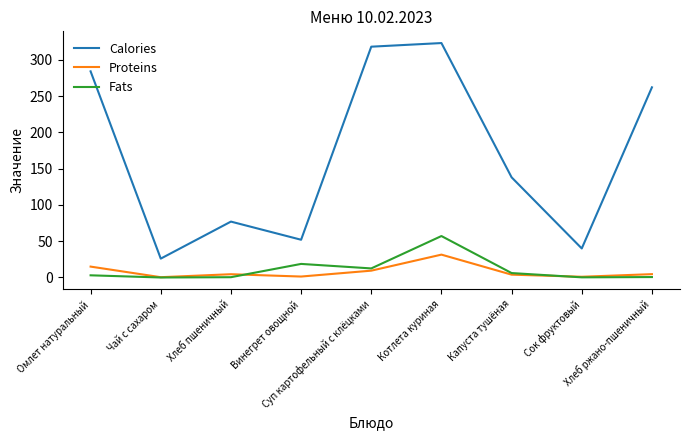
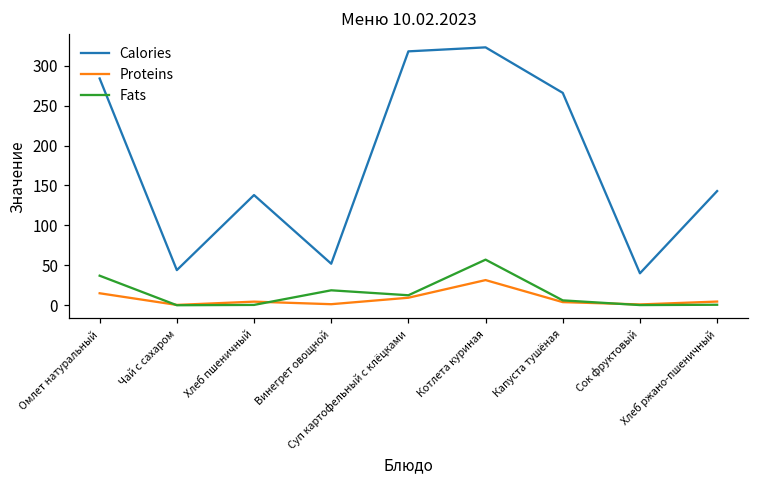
  {
    "Calories": {
      "Омлет натуральный": 280,
-     "Чай с сахаром": 30,
-     "Хлеб пшеничный": 80,
+     "Чай с сахаром": 40,
+     "Хлеб пшеничный": 140,
      "Винегрет овощной": 50,
      "Суп картофельный с клёцками": 320,
      "Котлета куриная": 320,
-     "Капуста тушёная": 140,
+     "Капуста тушёная": 270,
      "Сок фруктовый": 40,
-     "Хлеб ржано-пшеничный": 260
+     "Хлеб ржано-пшеничный": 140
    },
    "Proteins": {
      "Омлет натуральный": 20,
      "Хлеб пшеничный": 0,
      "Винегрет овощной": 0,
      "Котлета куриная": 30,
      "Хлеб ржано-пшеничный": 0
    },
    "Fats": {
-     "Омлет натуральный": 0,
+     "Омлет натуральный": 40,
      "Хлеб пшеничный": 0,
      "Винегрет овощной": 20,
      "Котлета куриная": 60,
      "Хлеб ржано-пшеничный": 0
    }
  }
